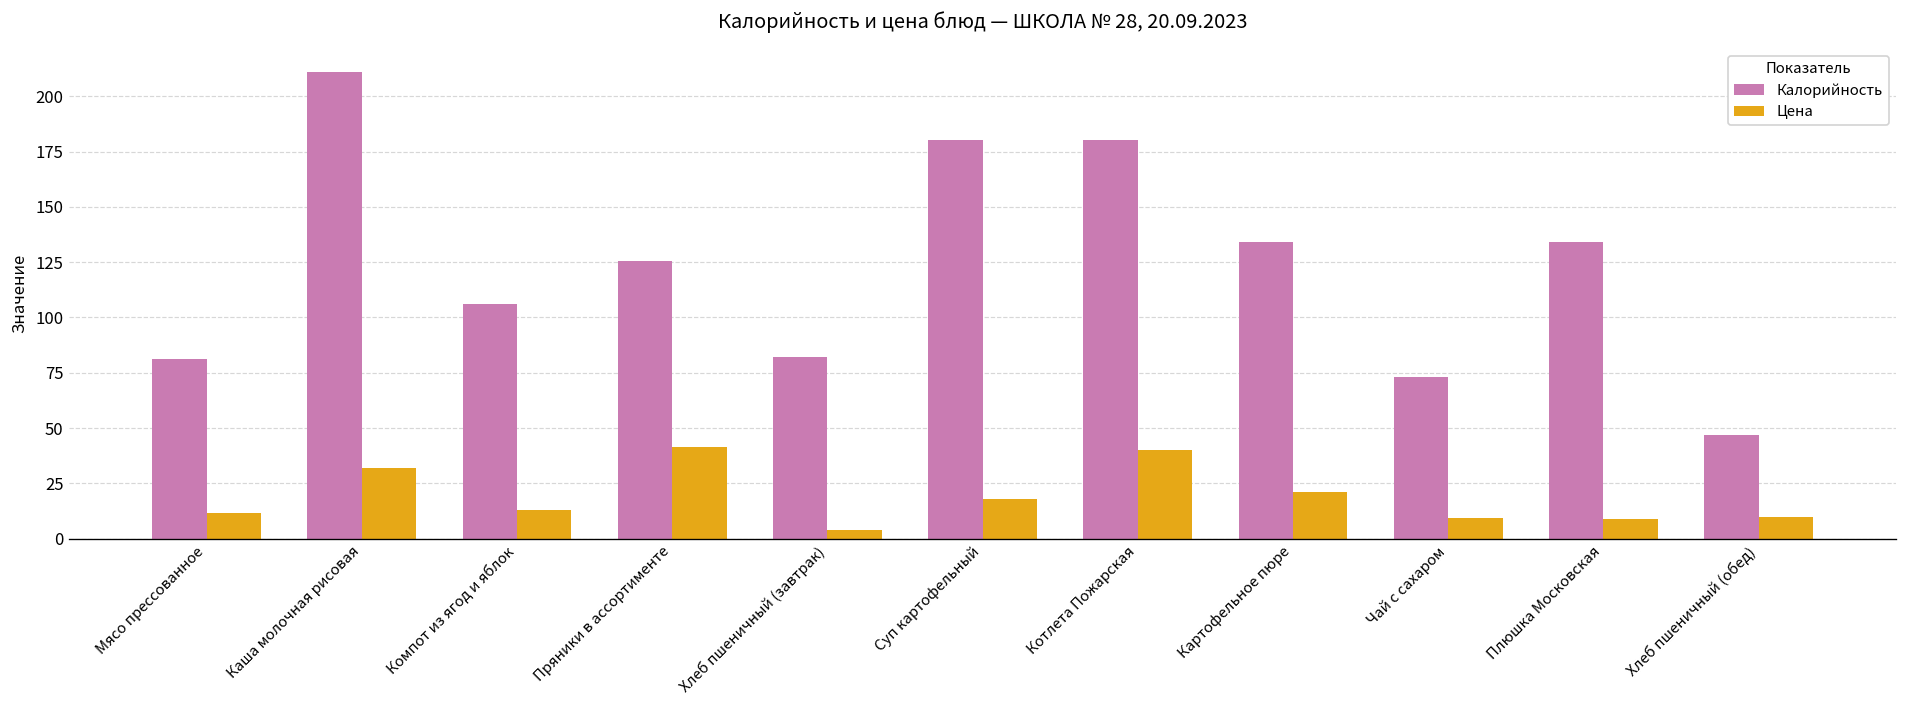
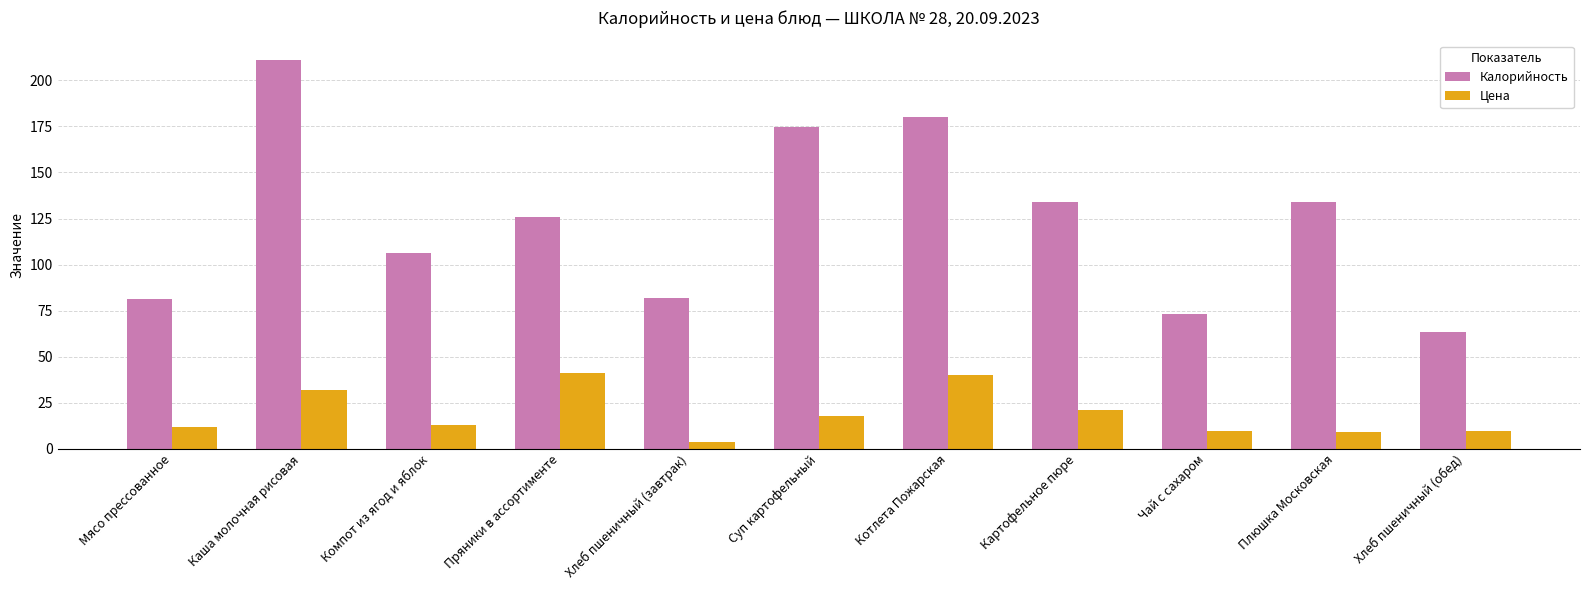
  {
    "Калорийность": {
      "Мясо прессованное": 81,
      "Каша молочная рисовая": 211,
      "Компот из ягод и яблок": 106,
      "Пряники в ассортименте": 126,
      "Хлеб пшеничный (завтрак)": 82,
-     "Суп картофельный": 180,
+     "Суп картофельный": 175,
      "Котлета Пожарская": 180,
      "Картофельное пюре": 134,
      "Чай с сахаром": 73,
      "Плюшка Московская": 134,
-     "Хлеб пшеничный (обед)": 47
+     "Хлеб пшеничный (обед)": 63
    },
    "Цена": {
      "Мясо прессованное": 12,
      "Каша молочная рисовая": 32,
      "Компот из ягод и яблок": 13,
      "Пряники в ассортименте": 41,
      "Хлеб пшеничный (завтрак)": 4,
      "Суп картофельный": 18,
      "Котлета Пожарская": 40,
      "Картофельное пюре": 21,
      "Чай с сахаром": 10,
      "Плюшка Московская": 9,
      "Хлеб пшеничный (обед)": 10
    }
  }
